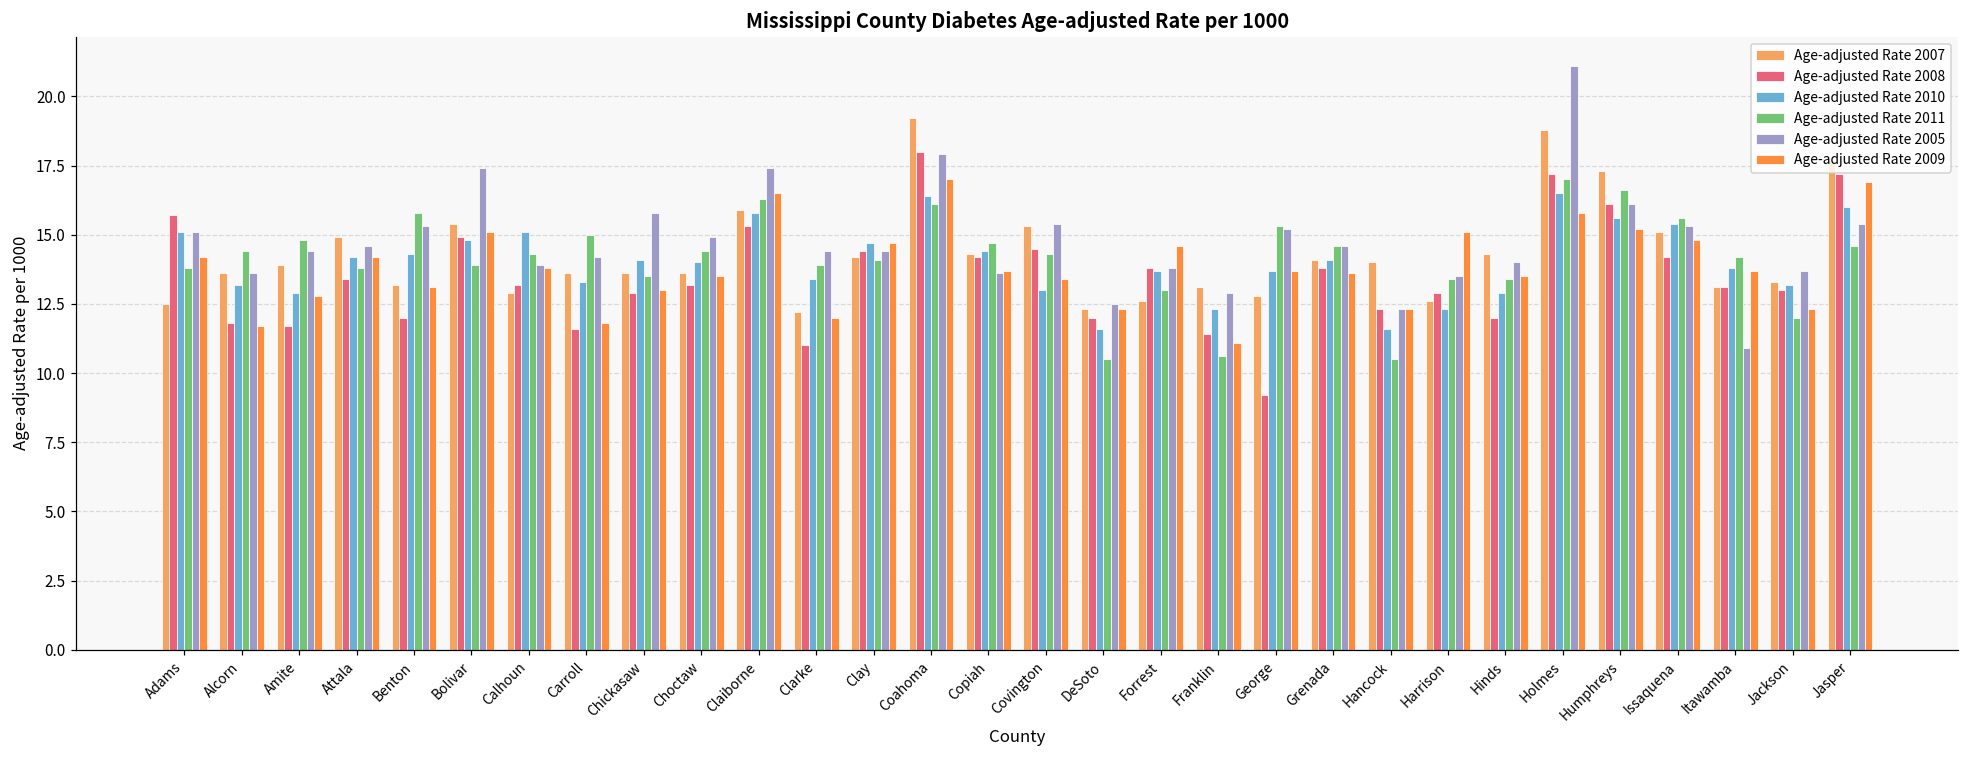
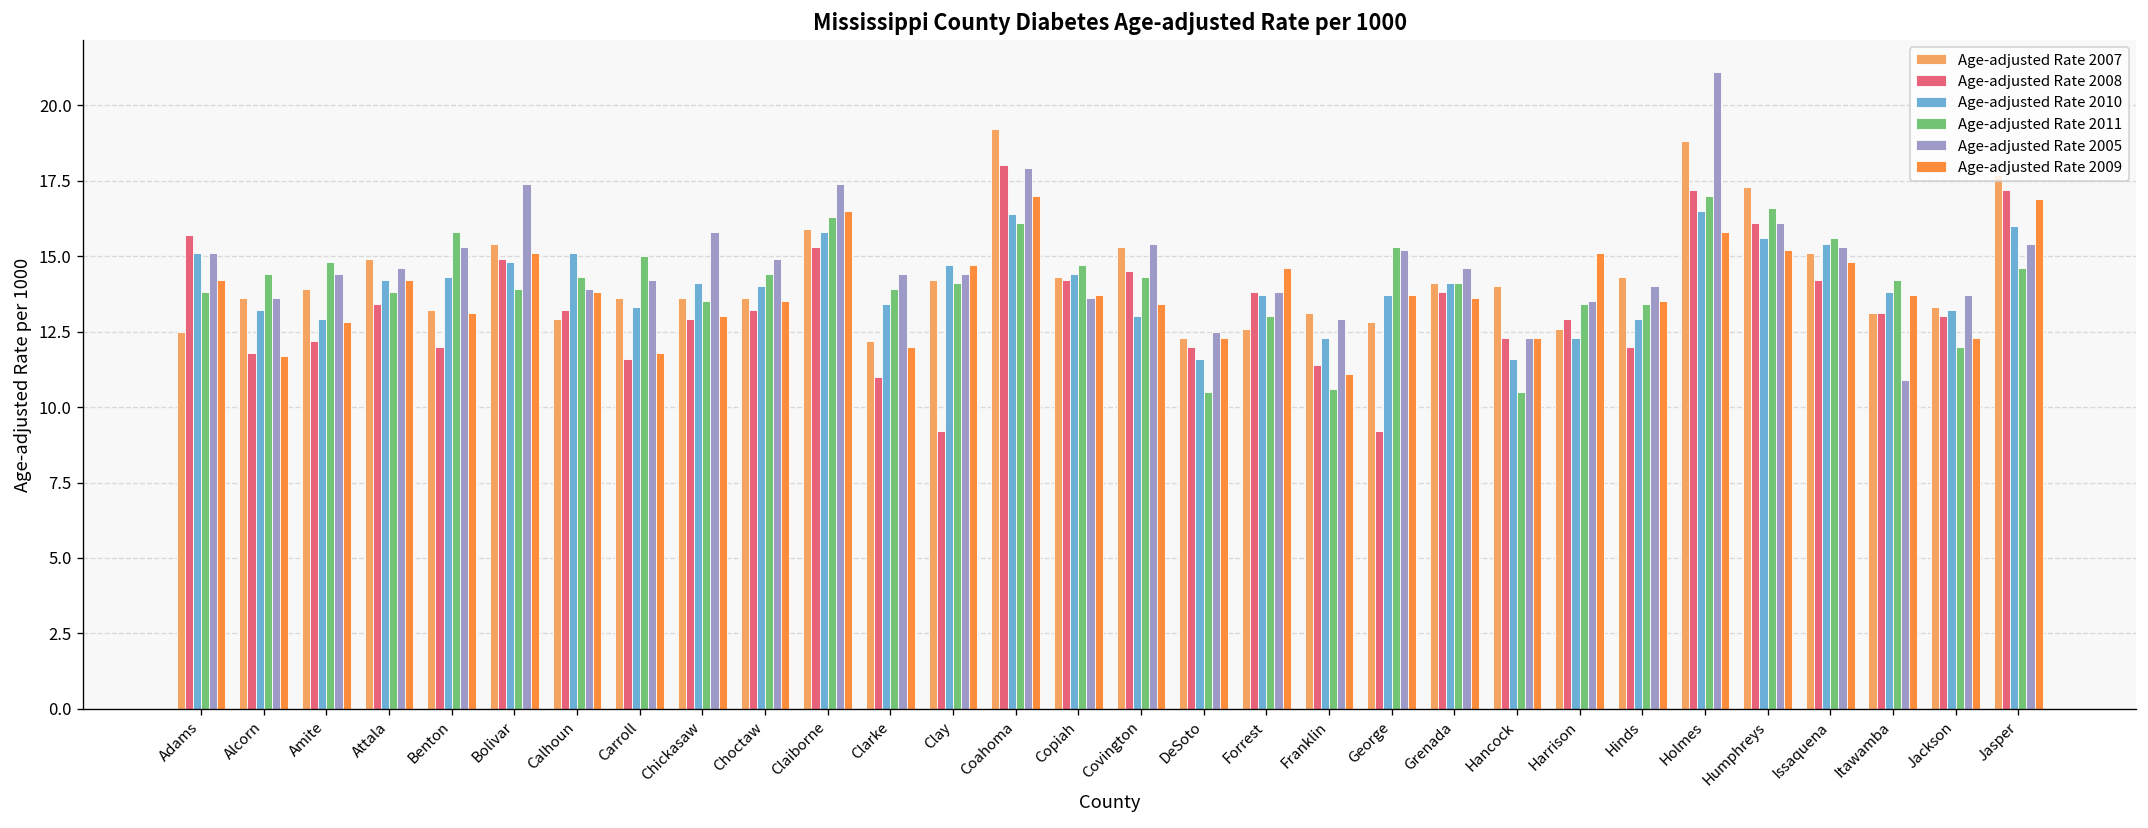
  {
    "Age-adjusted Rate 2008": {
      "Adams": 15.7,
      "Alcorn": 11.8,
-     "Amite": 11.7,
+     "Amite": 12.2,
      "Attala": 13.4,
      "Benton": 12.0,
      "Bolivar": 14.9,
      "Calhoun": 13.2,
      "Carroll": 11.6,
      "Chickasaw": 12.9,
      "Choctaw": 13.2,
      "Claiborne": 15.3,
      "Clarke": 11.0,
-     "Clay": 14.4,
+     "Clay": 9.2,
      "Coahoma": 18.0,
      "Copiah": 14.2,
      "Covington": 14.5,
      "DeSoto": 12.0,
      "Forrest": 13.8,
      "Franklin": 11.4,
      "George": 9.2,
      "Grenada": 13.8,
      "Hancock": 12.3,
      "Harrison": 12.9,
      "Hinds": 12.0,
      "Holmes": 17.2,
      "Humphreys": 16.1,
      "Issaquena": 14.2,
      "Itawamba": 13.1,
      "Jackson": 13.0
    },
    "Age-adjusted Rate 2011": {
      "Adams": 13.8,
      "Alcorn": 14.4,
      "Amite": 14.8,
      "Attala": 13.8,
      "Benton": 15.8,
      "Bolivar": 13.9,
      "Calhoun": 14.3,
      "Carroll": 15.0,
      "Chickasaw": 13.5,
      "Choctaw": 14.4,
      "Claiborne": 16.3,
      "Clarke": 13.9,
      "Clay": 14.1,
      "Coahoma": 16.1,
      "Copiah": 14.7,
      "Covington": 14.3,
      "DeSoto": 10.5,
      "Forrest": 13.0,
      "Franklin": 10.6,
      "George": 15.3,
-     "Grenada": 14.6,
+     "Grenada": 14.1,
      "Hancock": 10.5,
      "Harrison": 13.4,
      "Hinds": 13.4,
      "Holmes": 17.0,
      "Humphreys": 16.6,
      "Issaquena": 15.6,
      "Itawamba": 14.2,
      "Jackson": 12.0,
      "Jasper": 14.6
    }
  }
